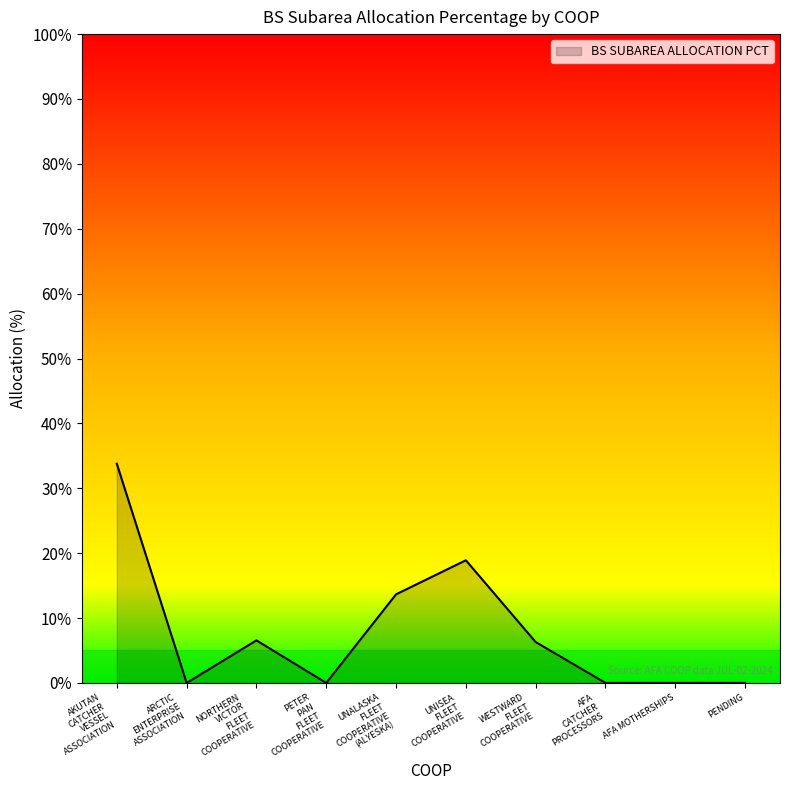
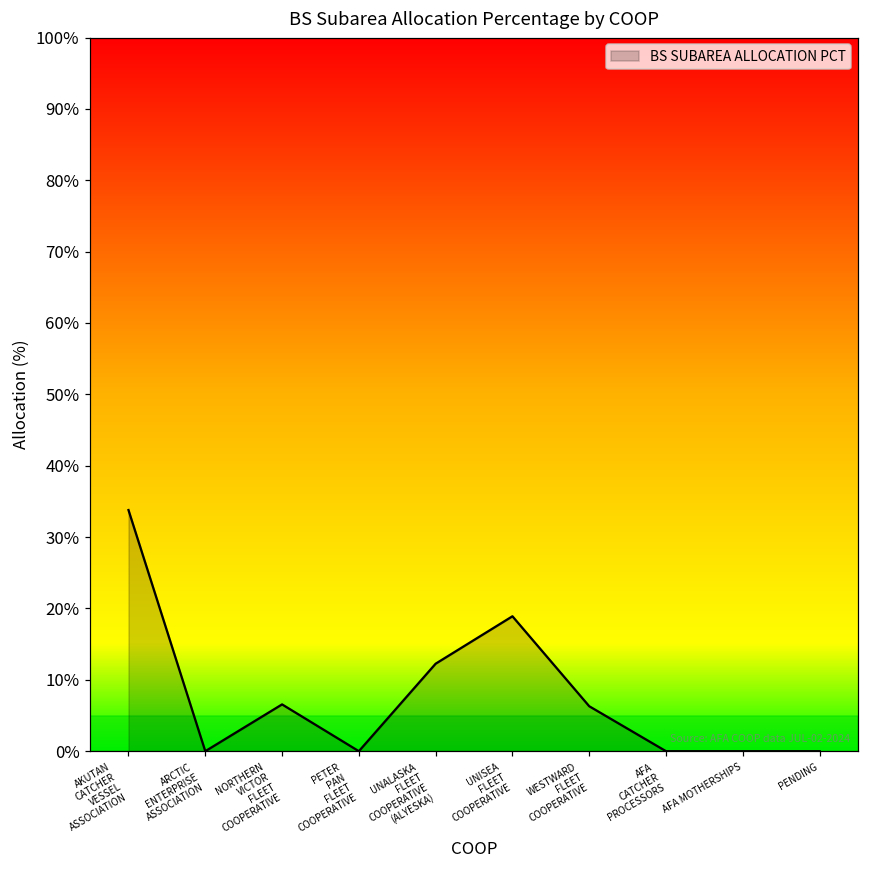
  {
    "AKUTAN CATCHER VESSEL ASSOCIATION": "34%",
    "NORTHERN VICTOR FLEET COOPERATIVE": "7%",
-   "UNALASKA FLEET COOPERATIVE (ALYESKA)": "14%",
+   "UNALASKA FLEET COOPERATIVE (ALYESKA)": "12%",
    "UNISEA FLEET COOPERATIVE": "19%",
    "WESTWARD FLEET COOPERATIVE": "6%"
  }
